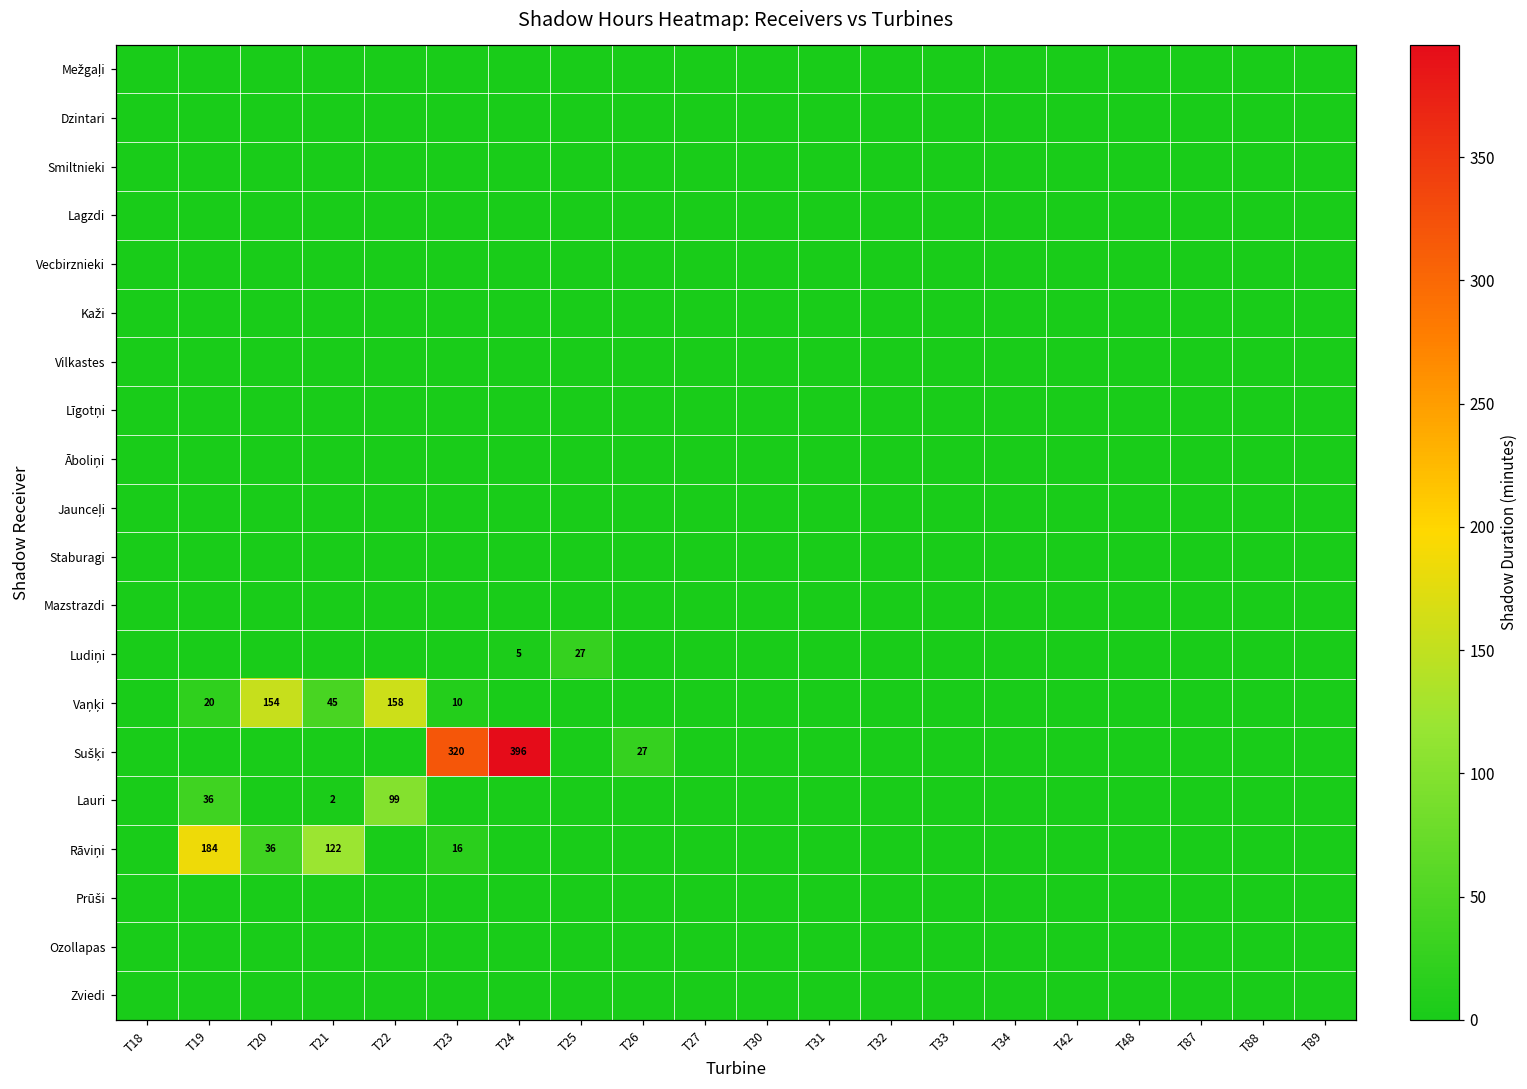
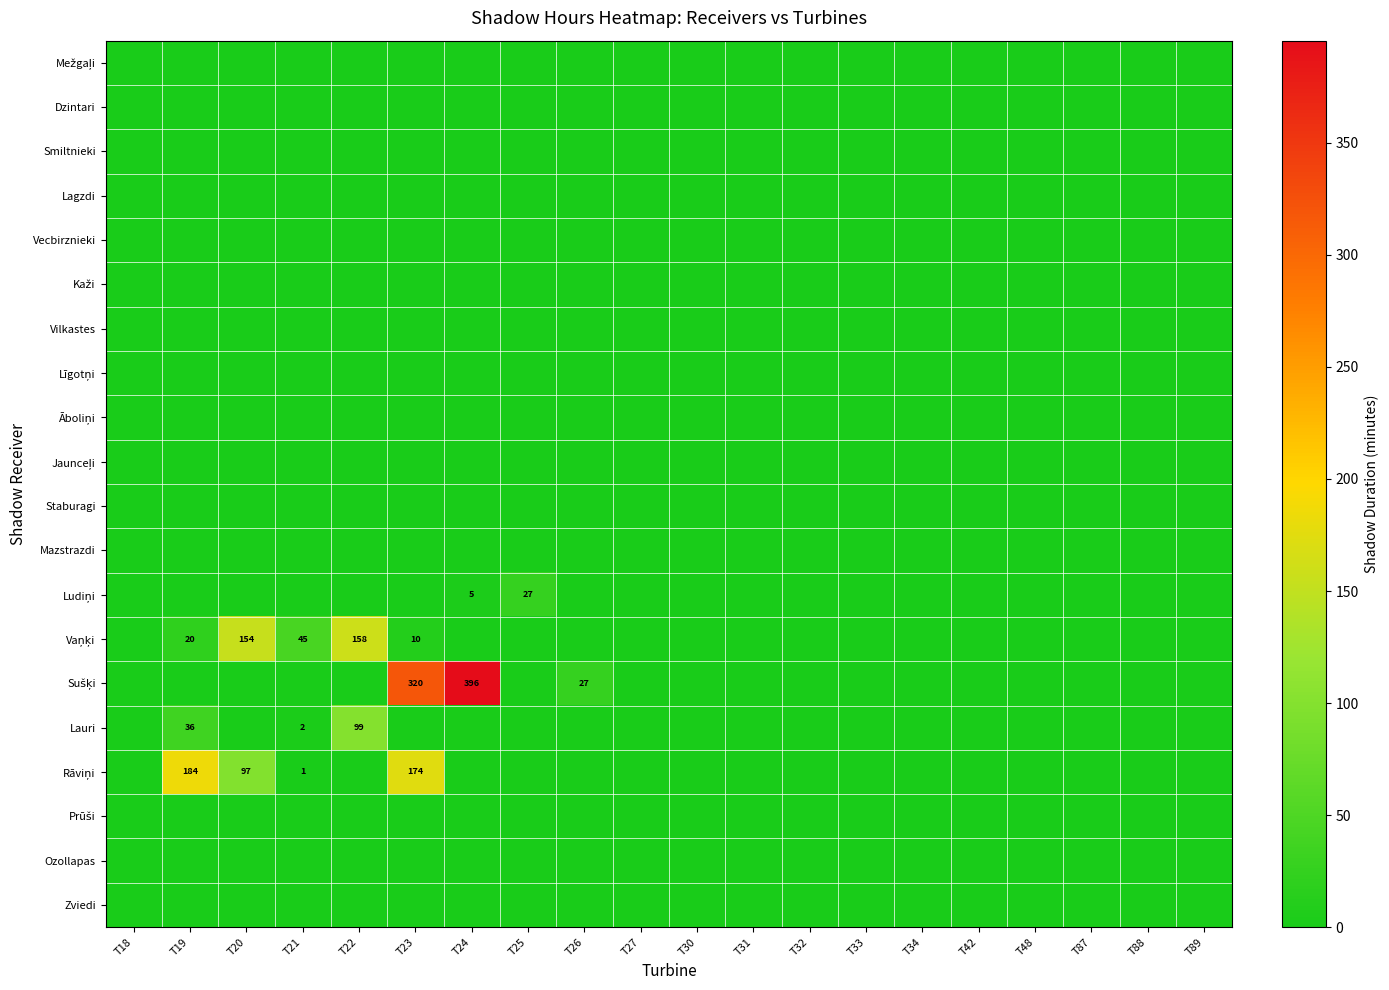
  {
    "Ludiņi": {
      "T24": 5,
      "T25": 27
    },
    "Vaņķi": {
      "T19": 20,
      "T20": 154,
      "T21": 45,
      "T22": 158,
      "T23": 10
    },
    "Sušķi": {
      "T23": 320,
      "T24": 396,
      "T26": 27
    },
    "Lauri": {
      "T19": 36,
      "T21": 2,
      "T22": 99
    },
    "Rāviņi": {
      "T19": 184,
-     "T20": 36,
-     "T21": 122,
-     "T23": 16
+     "T20": 97,
+     "T21": 1,
+     "T23": 174
    }
  }
